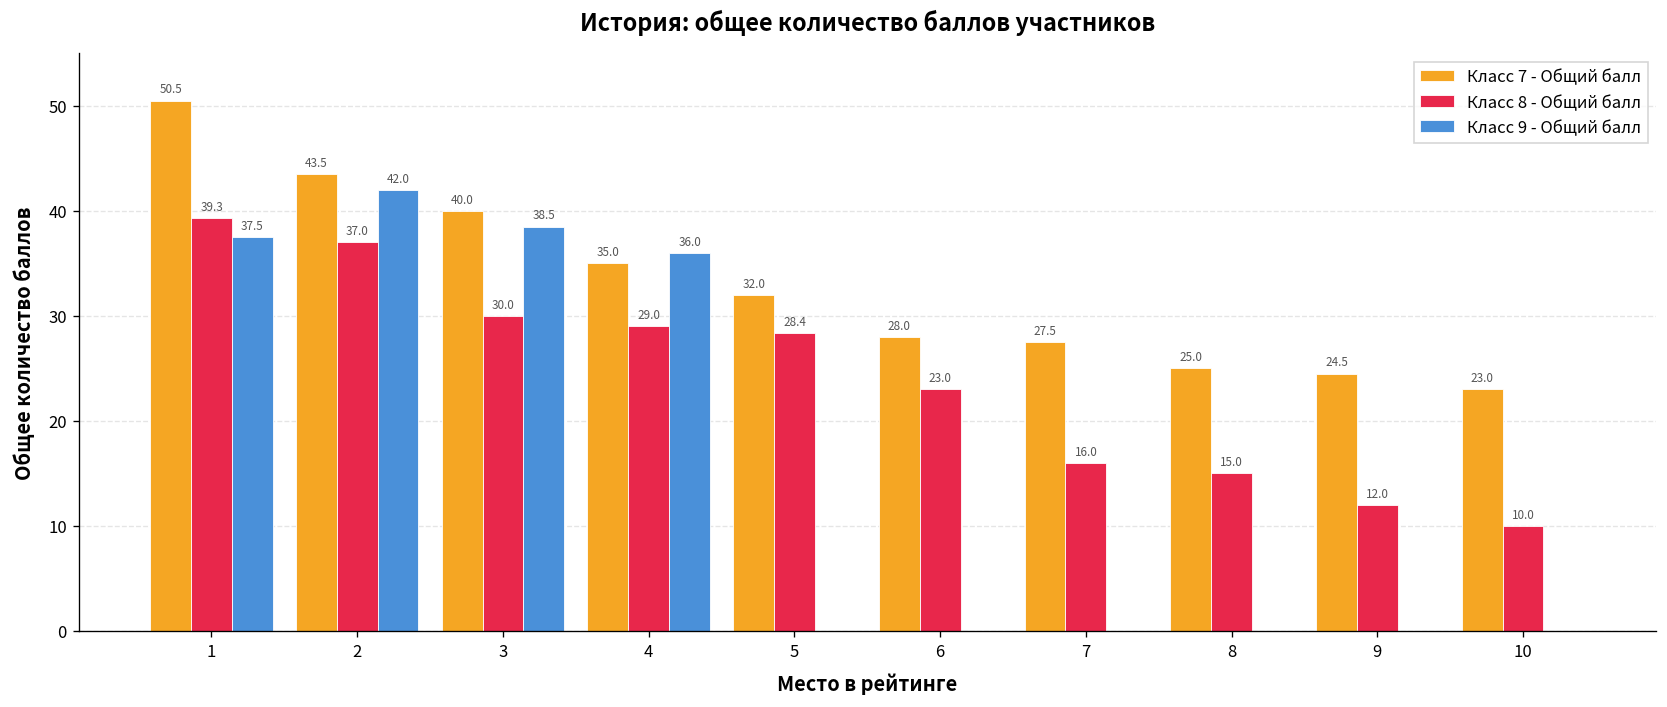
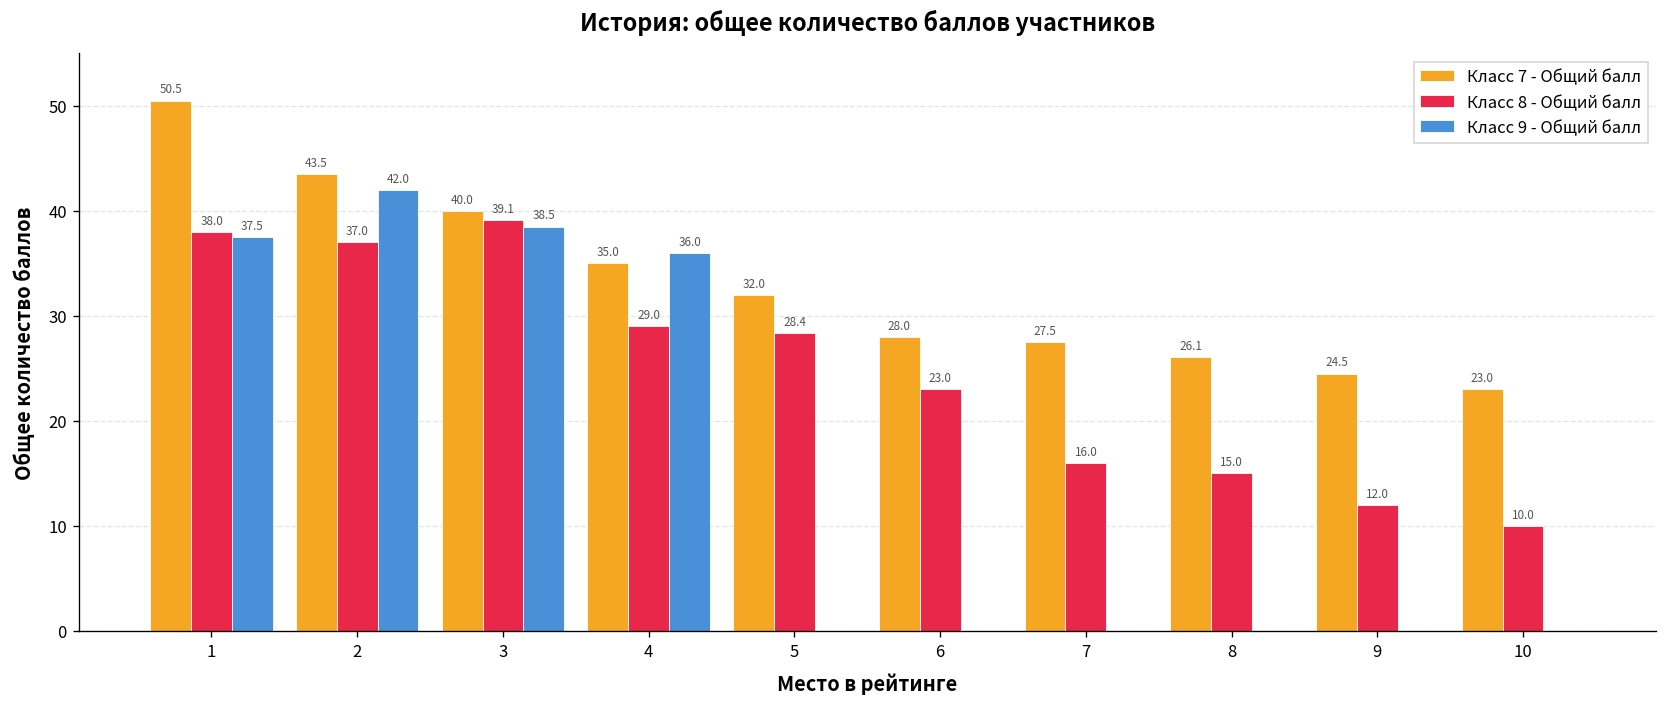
  {
    "Класс 7 - Общий балл": {
      "1": 50.5,
      "2": 43.5,
      "3": 40.0,
      "4": 35.0,
      "5": 32.0,
      "6": 28.0,
      "7": 27.5,
-     "8": 25.0,
+     "8": 26.1,
      "9": 24.5,
      "10": 23.0
    },
    "Класс 8 - Общий балл": {
-     "1": 39.3,
+     "1": 38.0,
      "2": 37.0,
-     "3": 30.0,
+     "3": 39.1,
      "4": 29.0,
      "5": 28.4,
      "6": 23.0,
      "7": 16.0,
      "8": 15.0,
      "9": 12.0,
      "10": 10.0
    },
    "Класс 9 - Общий балл": {
      "1": 37.5,
      "2": 42.0,
      "3": 38.5,
      "4": 36.0
    }
  }
